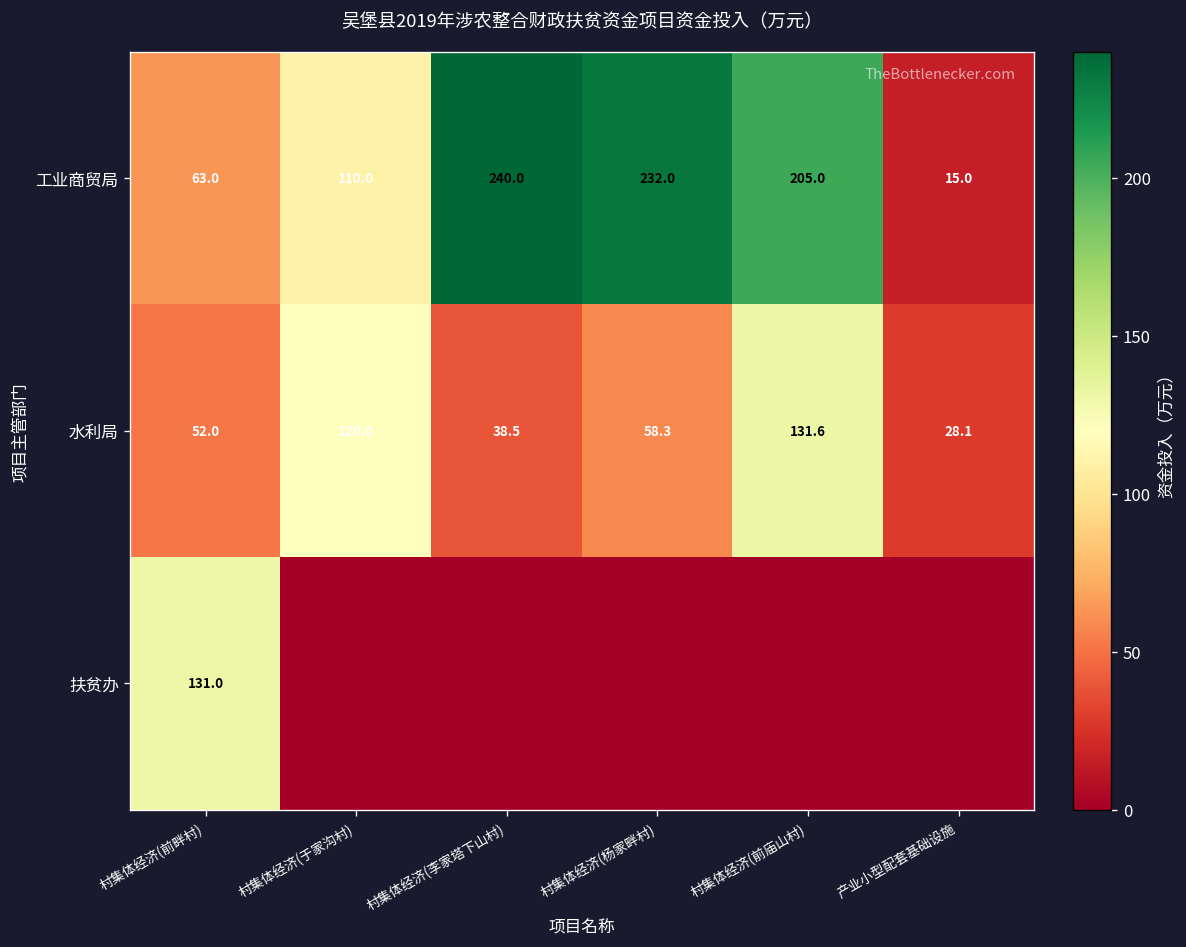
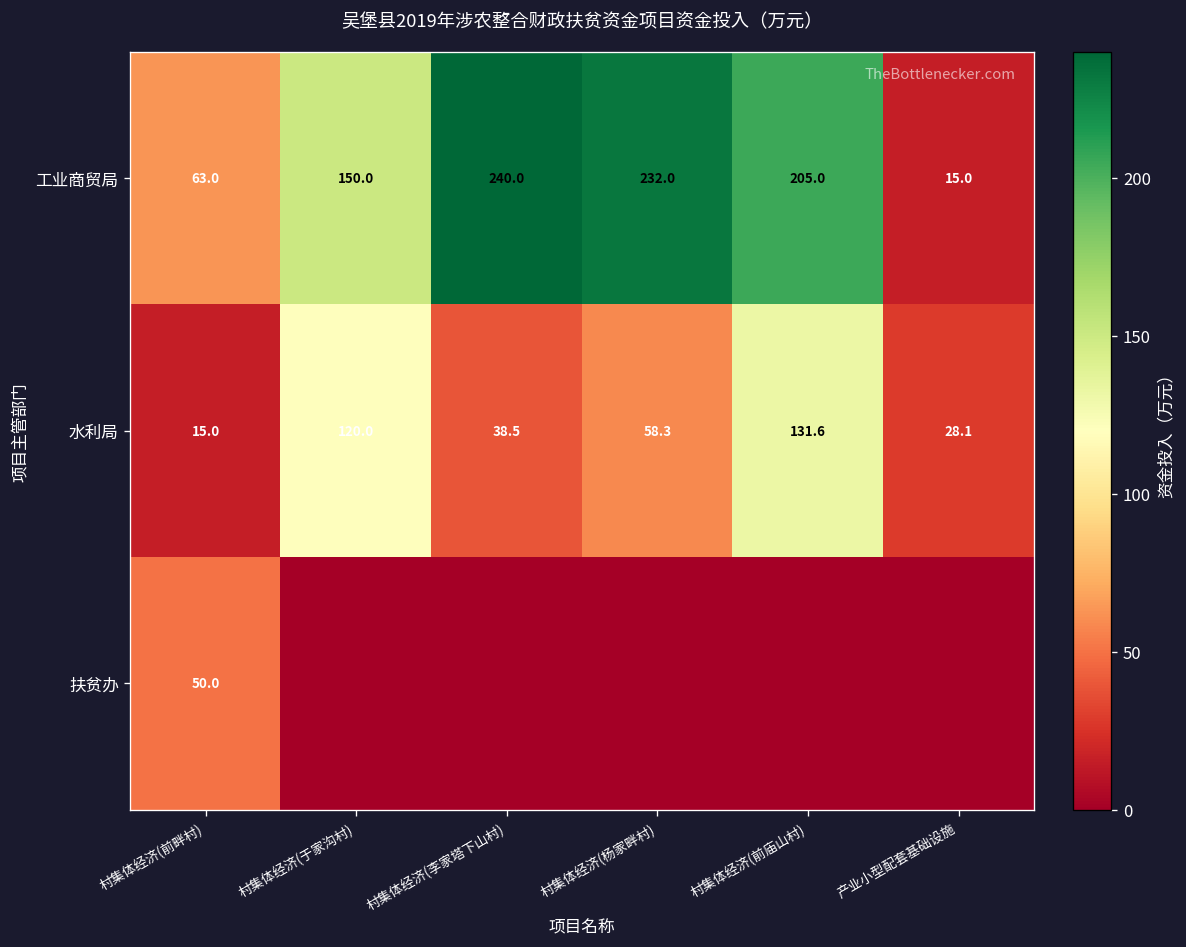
  {
    "工业商贸局": {
      "村集体经济(前畔村)": 63.0,
-     "村集体经济(于家沟村)": 110.0,
+     "村集体经济(于家沟村)": 150.0,
      "村集体经济(李家塔下山村)": 240.0,
      "村集体经济(杨家畔村)": 232.0,
      "村集体经济(前庙山村)": 205.0
    },
    "水利局": {
-     "村集体经济(前畔村)": 52.0,
+     "村集体经济(前畔村)": 15.0,
      "村集体经济(于家沟村)": 120.0,
      "村集体经济(李家塔下山村)": 38.5,
      "村集体经济(杨家畔村)": 58.3,
      "村集体经济(前庙山村)": 131.6,
      "产业小型配套基础设施": 28.1
    },
    "扶贫办": {
-     "村集体经济(前畔村)": 131.0
+     "村集体经济(前畔村)": 50.0
    }
  }
